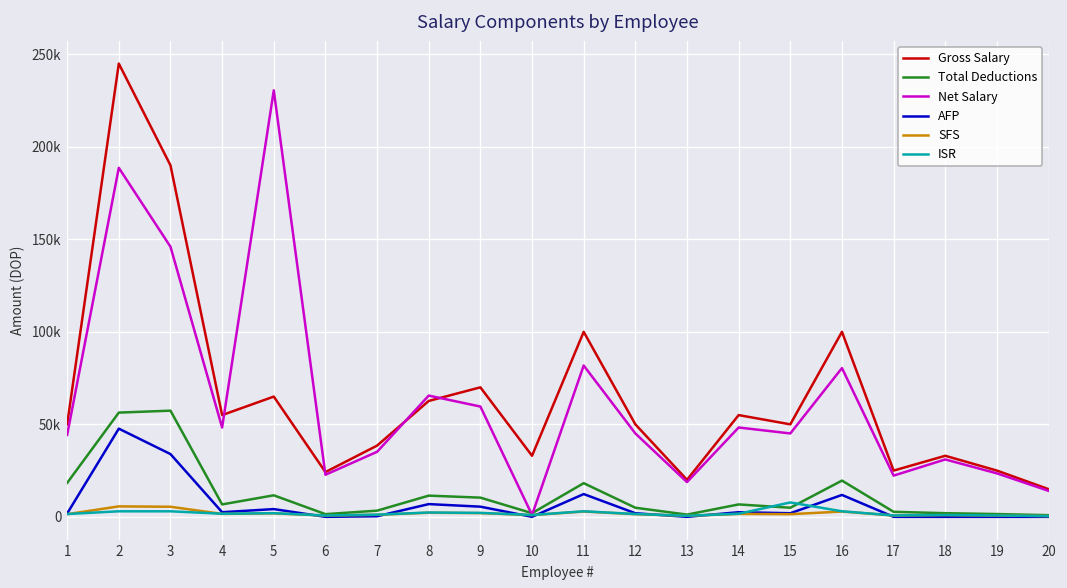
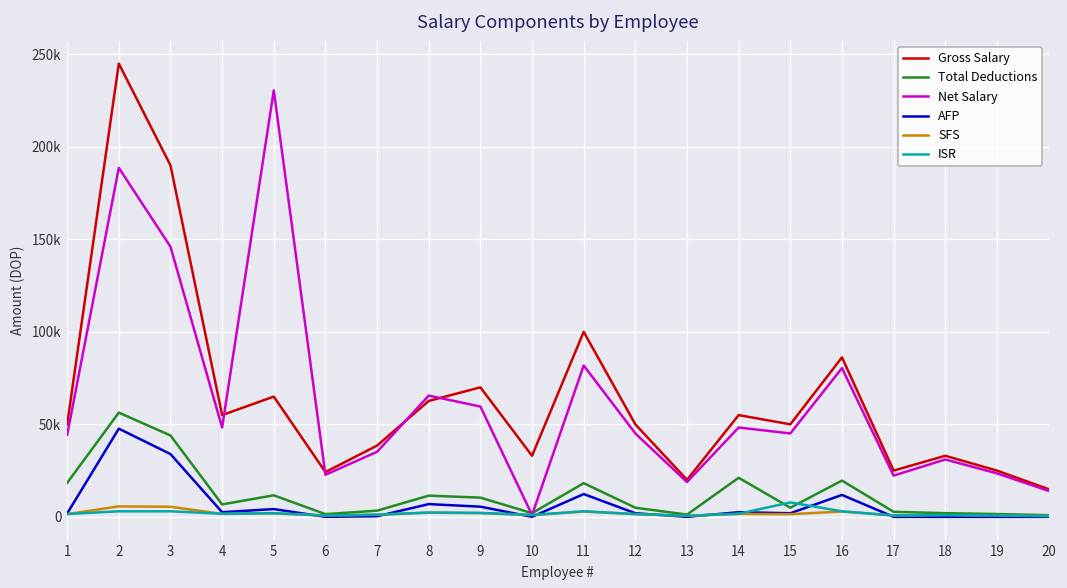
  {
    "Gross Salary": {
      "1": 50000,
      "2": 245000,
      "3": 190000,
      "4": 55000,
      "5": 65000,
      "7": 39000,
      "8": 63000,
      "9": 70000,
      "10": 33000,
      "11": 100000,
      "12": 50000,
      "14": 55000,
      "15": 50000,
-     "16": 100000,
+     "16": 86000,
      "17": 25000,
      "18": 33000
    },
    "Total Deductions": {
      "1": 18000,
      "2": 56000,
-     "3": 57000,
+     "3": 44000,
      "4": 7000,
      "5": 12000,
      "7": 3000,
      "8": 11000,
      "9": 10000,
      "11": 18000,
      "12": 5000,
-     "14": 7000,
+     "14": 21000,
      "15": 5000,
      "16": 20000,
      "17": 3000
    },
    "Net Salary": {
      "1": 44000,
      "2": 189000,
      "3": 146000,
      "4": 48000,
      "5": 231000,
      "7": 35000,
      "8": 66000,
      "9": 60000,
      "11": 82000,
      "12": 45000,
      "14": 48000,
      "15": 45000,
      "16": 80000,
      "17": 22000,
      "18": 31000
    },
    "AFP": {
      "2": 48000,
      "3": 34000,
      "5": 4000,
      "8": 7000,
      "9": 5000,
      "11": 12000,
      "16": 12000
    },
    "SFS": {
      "2": 6000,
      "3": 5000
    },
    "ISR": {
      "2": 3000,
      "3": 3000,
      "15": 8000
    }
  }
